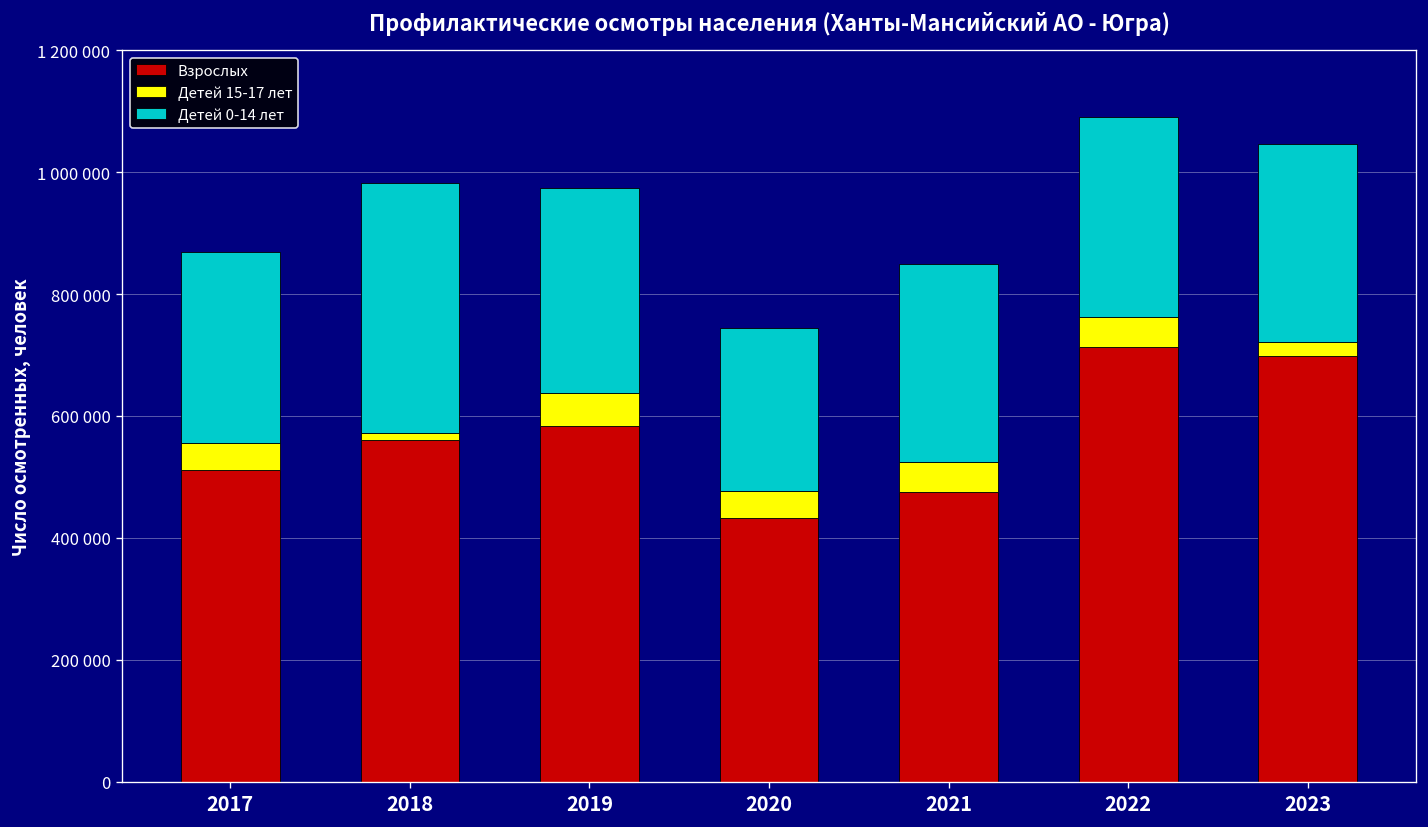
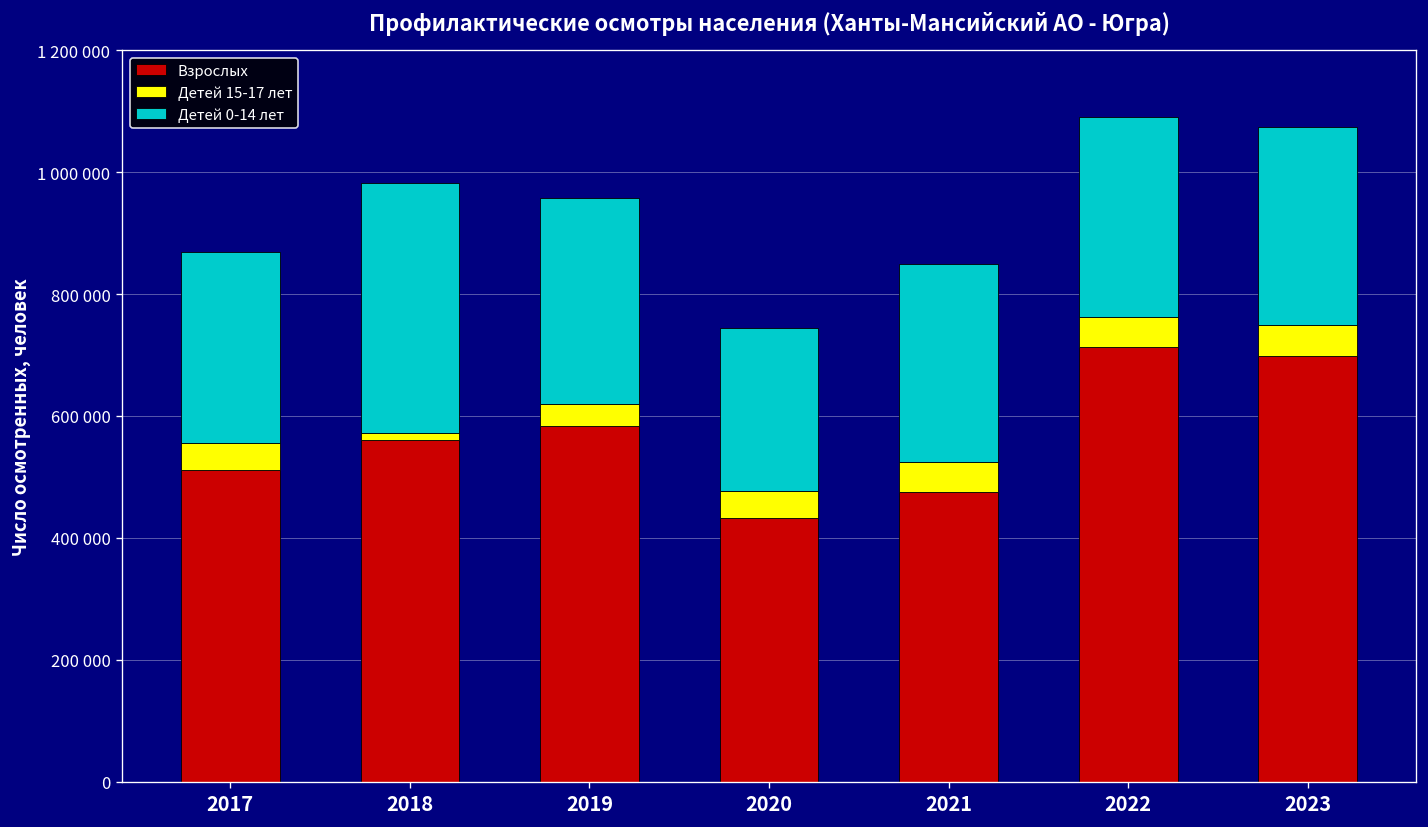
  {
    "Взрослых": {
      "2017": 510000,
      "2018": 560000,
      "2019": 580000,
      "2020": 430000,
      "2021": 470000,
      "2022": 710000,
      "2023": 700000
    },
    "Детей 15-17 лет": {
      "2017": 50000,
      "2018": 10000,
-     "2019": 50000,
+     "2019": 40000,
      "2020": 40000,
      "2021": 50000,
      "2022": 50000,
-     "2023": 20000
+     "2023": 50000
    },
    "Детей 0-14 лет": {
      "2017": 310000,
      "2018": 410000,
      "2019": 340000,
      "2020": 270000,
      "2021": 330000,
      "2022": 330000,
      "2023": 320000
    }
  }
